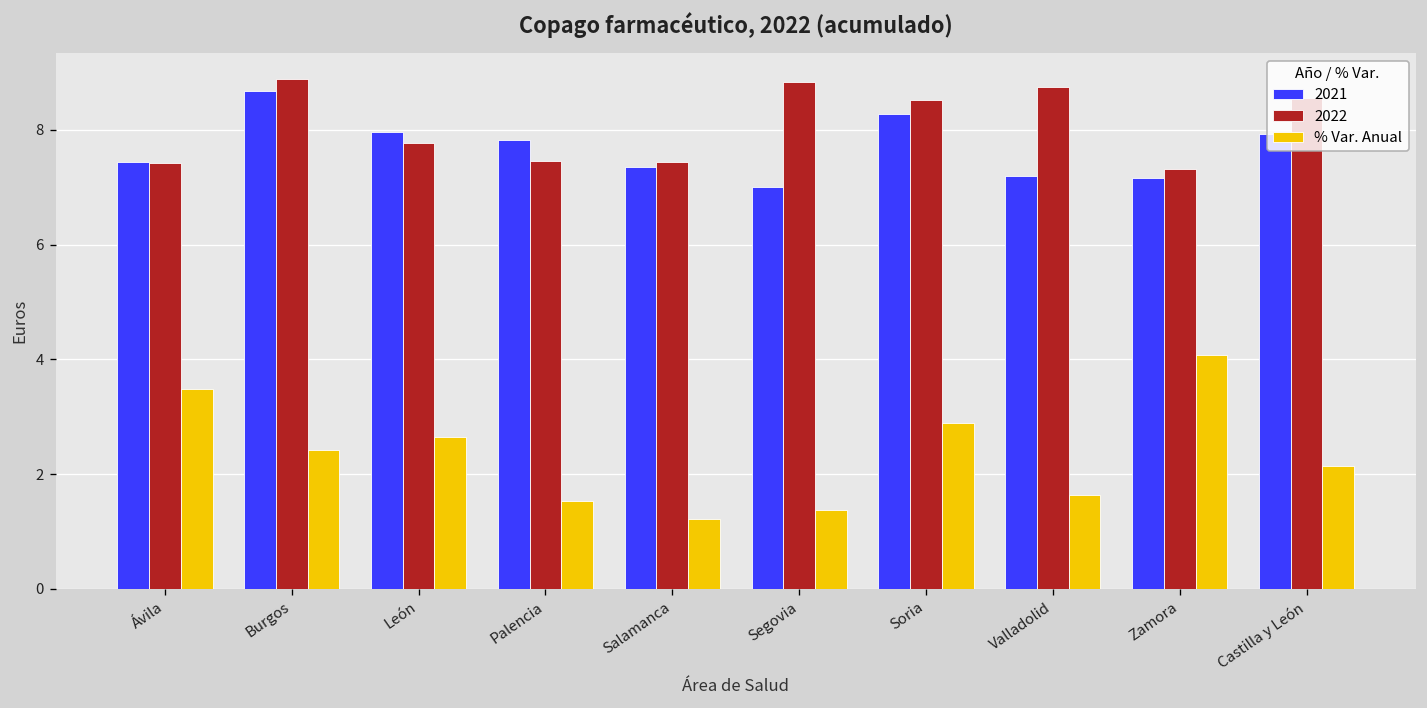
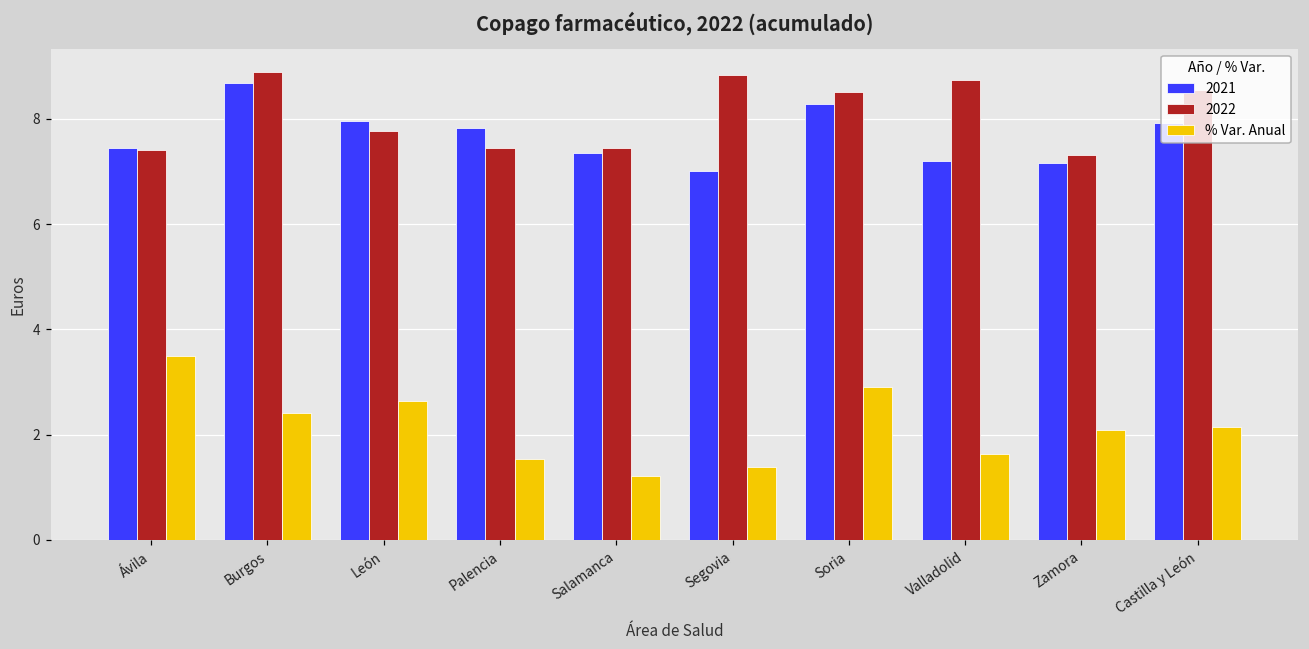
  {
    "2021": {
      "Ávila": 7.4,
      "Burgos": 8.7,
      "León": 8.0,
      "Palencia": 7.8,
      "Salamanca": 7.4,
      "Segovia": 7.0,
      "Soria": 8.3,
      "Valladolid": 7.2,
      "Zamora": 7.2
    },
    "2022": {
      "Ávila": 7.4,
      "Burgos": 8.9,
      "León": 7.8,
      "Palencia": 7.5,
      "Salamanca": 7.4,
      "Segovia": 8.8,
      "Soria": 8.5,
      "Valladolid": 8.7,
      "Zamora": 7.3
    },
    "% Var. Anual": {
      "Ávila": 3.5,
      "Burgos": 2.4,
      "León": 2.6,
      "Palencia": 1.5,
      "Salamanca": 1.2,
      "Segovia": 1.4,
      "Soria": 2.9,
      "Valladolid": 1.6,
-     "Zamora": 4.1,
+     "Zamora": 2.1,
      "Castilla y León": 2.2
    }
  }
